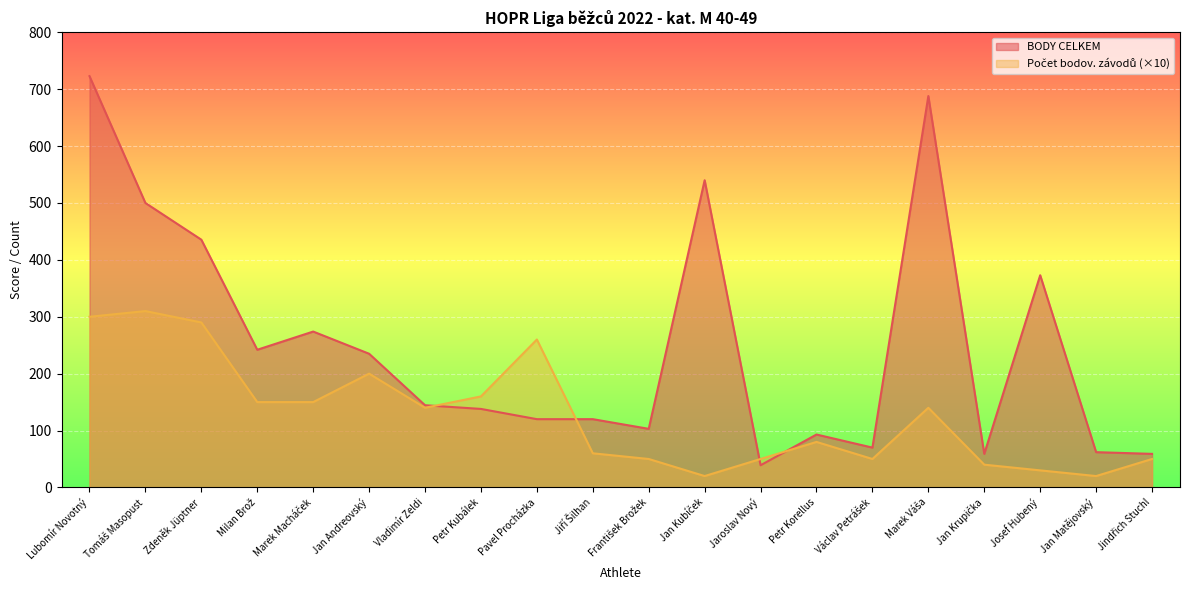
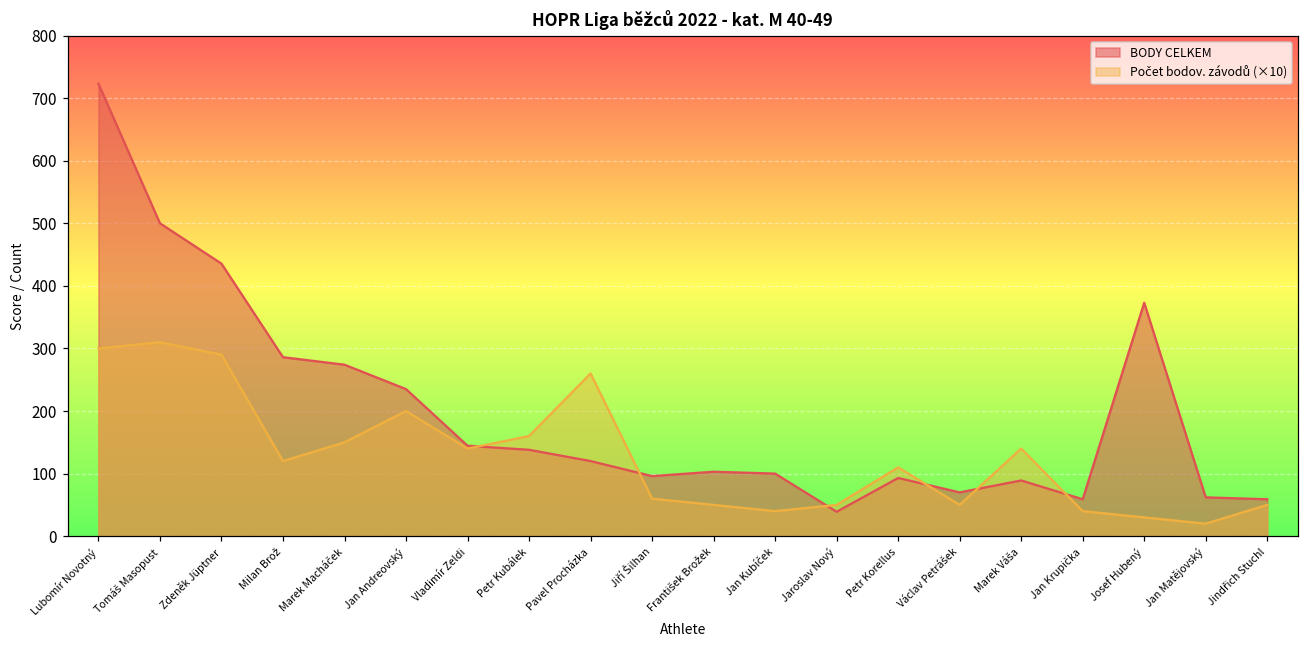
  {
    "BODY CELKEM": {
      "Lubomír Novotný": 720,
      "Tomáš Masopust": 500,
      "Zdeněk Jüptner": 440,
-     "Milan Brož": 240,
+     "Milan Brož": 290,
      "Marek Macháček": 270,
      "Jan Andreovský": 240,
      "Vladimír Zeldi": 140,
      "Petr Kubálek": 140,
      "Pavel Procházka": 120,
-     "Jiří Šilhan": 120,
+     "Jiří Šilhan": 100,
      "František Brožek": 100,
-     "Jan Kubíček": 540,
+     "Jan Kubíček": 100,
      "Jaroslav Nový": 40,
      "Petr Korellus": 90,
      "Václav Petrášek": 70,
-     "Marek Váša": 690,
+     "Marek Váša": 90,
      "Jan Krupička": 60,
      "Josef Hubený": 370,
      "Jan Matějovský": 60,
      "Jindřich Stuchl": 60
    },
    "Počet bodov. závodů (×10)": {
      "Lubomír Novotný": 300,
      "Tomáš Masopust": 310,
      "Zdeněk Jüptner": 290,
-     "Milan Brož": 150,
+     "Milan Brož": 120,
      "Marek Macháček": 150,
      "Jan Andreovský": 200,
      "Vladimír Zeldi": 140,
      "Petr Kubálek": 160,
      "Pavel Procházka": 260,
      "Jiří Šilhan": 60,
      "František Brožek": 50,
-     "Jan Kubíček": 20,
+     "Jan Kubíček": 40,
      "Jaroslav Nový": 50,
-     "Petr Korellus": 80,
+     "Petr Korellus": 110,
      "Václav Petrášek": 50,
      "Marek Váša": 140,
      "Jan Krupička": 40,
      "Josef Hubený": 30,
      "Jan Matějovský": 20,
      "Jindřich Stuchl": 50
    }
  }
